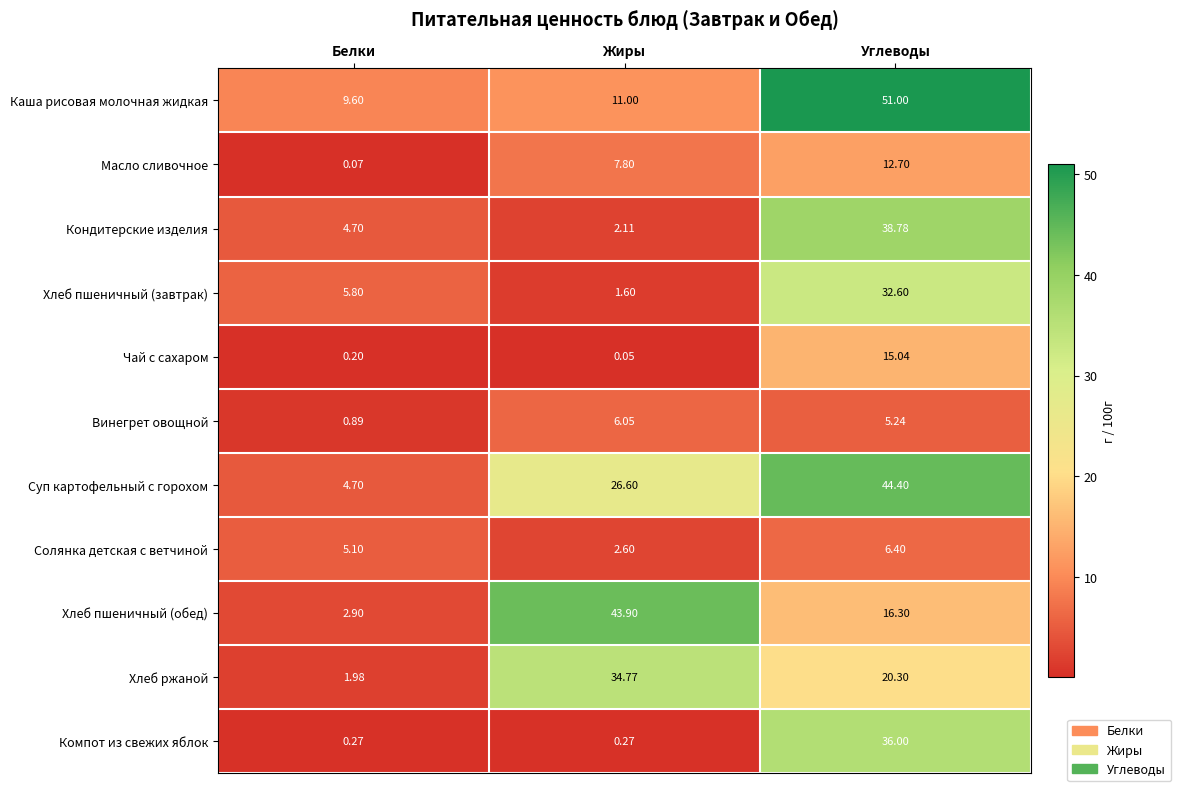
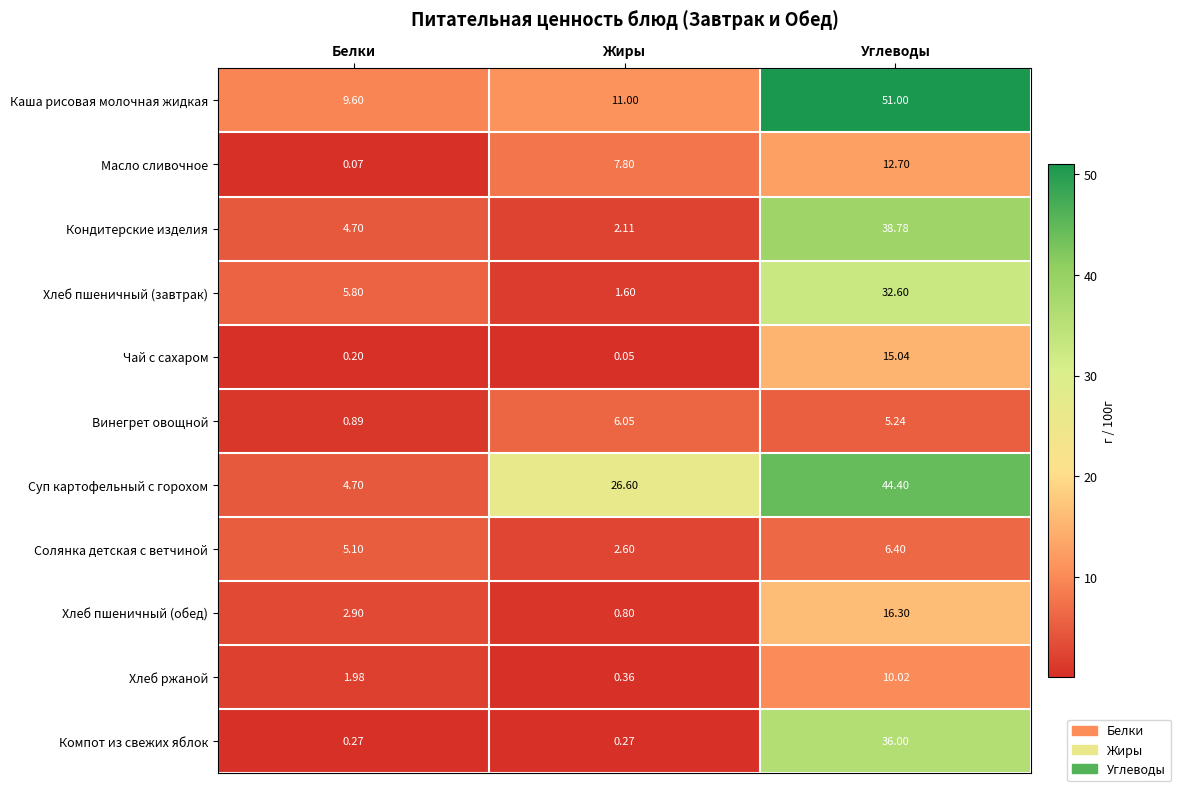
  {
    "Каша рисовая молочная жидкая": {
      "Белки": 9.60,
      "Жиры": 11.00,
      "Углеводы": 51.00
    },
    "Масло сливочное": {
      "Белки": 0.07,
      "Жиры": 7.80,
      "Углеводы": 12.70
    },
    "Кондитерские изделия": {
      "Белки": 4.70,
      "Жиры": 2.11,
      "Углеводы": 38.78
    },
    "Хлеб пшеничный (завтрак)": {
      "Белки": 5.80,
      "Жиры": 1.60,
      "Углеводы": 32.60
    },
    "Чай с сахаром": {
      "Белки": 0.20,
      "Жиры": 0.05,
      "Углеводы": 15.04
    },
    "Винегрет овощной": {
      "Белки": 0.89,
      "Жиры": 6.05,
      "Углеводы": 5.24
    },
    "Суп картофельный с горохом": {
      "Белки": 4.70,
      "Жиры": 26.60,
      "Углеводы": 44.40
    },
    "Солянка детская с ветчиной": {
      "Белки": 5.10,
      "Жиры": 2.60,
      "Углеводы": 6.40
    },
    "Хлеб пшеничный (обед)": {
      "Белки": 2.90,
-     "Жиры": 43.90,
+     "Жиры": 0.80,
      "Углеводы": 16.30
    },
    "Хлеб ржаной": {
      "Белки": 1.98,
-     "Жиры": 34.77,
-     "Углеводы": 20.30
+     "Жиры": 0.36,
+     "Углеводы": 10.02
    },
    "Компот из свежих яблок": {
      "Белки": 0.27,
      "Жиры": 0.27,
      "Углеводы": 36.00
    }
  }
